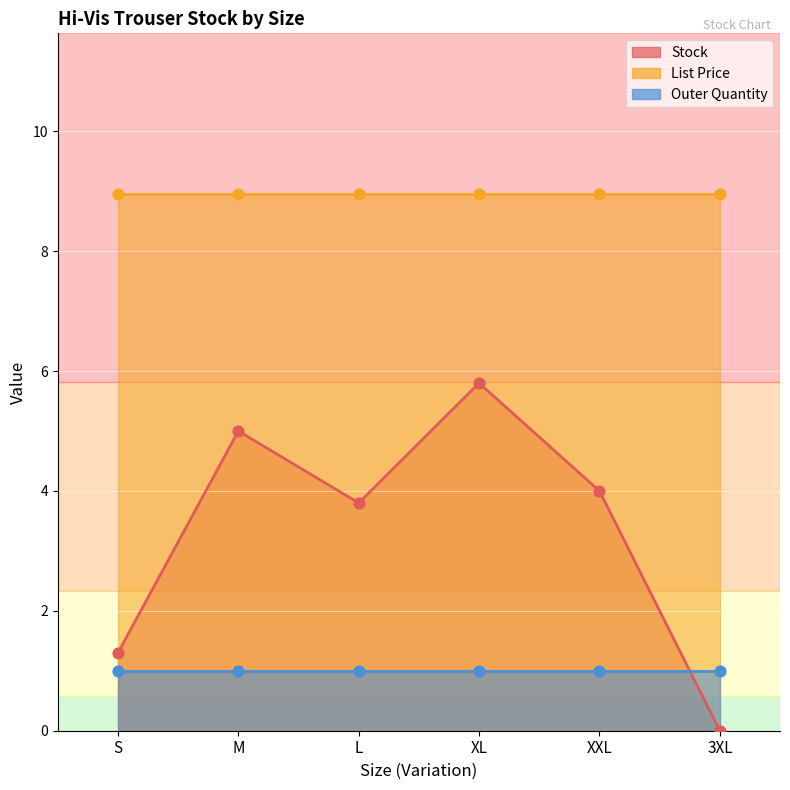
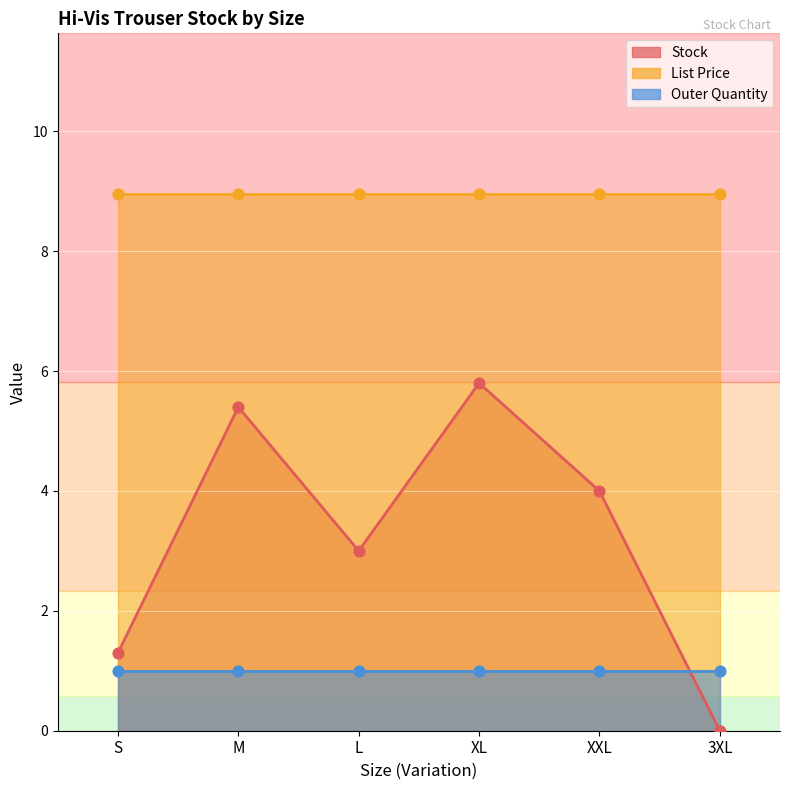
  {
    "Stock": {
      "S": 1.3,
-     "M": 5.0,
-     "L": 3.8,
+     "M": 5.4,
+     "L": 3.0,
      "XL": 5.8,
      "XXL": 4.0,
      "3XL": 0.0
    },
    "List Price": {
      "S": 9.0,
      "M": 9.0,
      "L": 9.0,
      "XL": 9.0,
      "XXL": 9.0,
      "3XL": 9.0
    },
    "Outer Quantity": {
      "S": 1.0,
      "M": 1.0,
      "L": 1.0,
      "XL": 1.0,
      "XXL": 1.0,
      "3XL": 1.0
    }
  }
